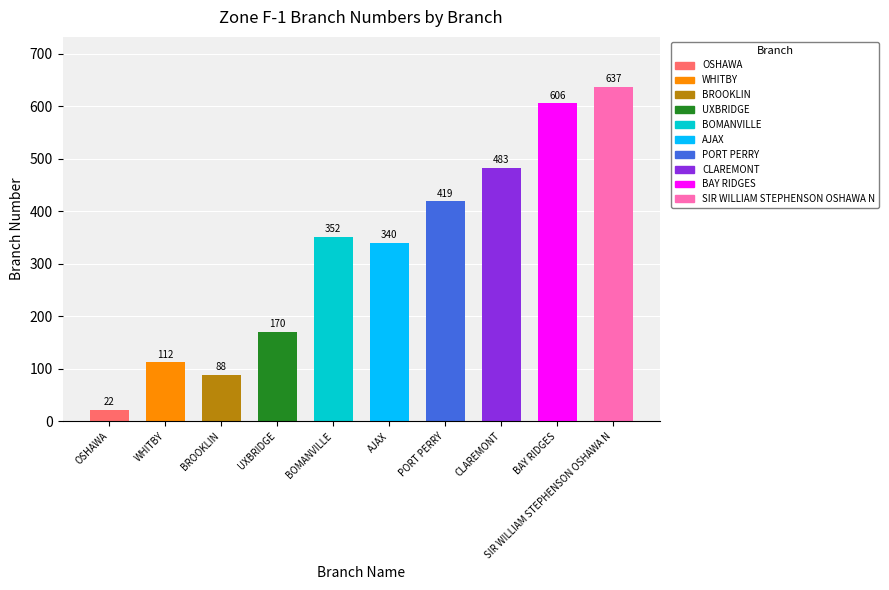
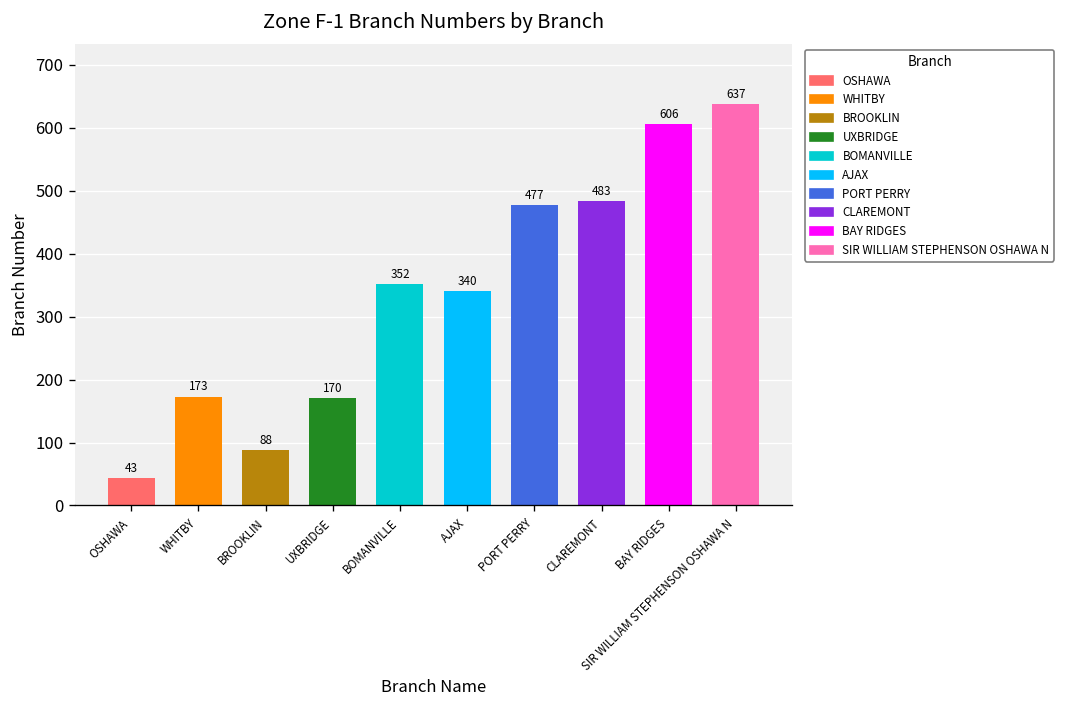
  {
-   "OSHAWA": 22,
-   "WHITBY": 112,
+   "OSHAWA": 43,
+   "WHITBY": 173,
    "BROOKLIN": 88,
    "UXBRIDGE": 170,
    "BOMANVILLE": 352,
    "AJAX": 340,
-   "PORT PERRY": 419,
+   "PORT PERRY": 477,
    "CLAREMONT": 483,
    "BAY RIDGES": 606,
    "SIR WILLIAM STEPHENSON OSHAWA N": 637
  }
